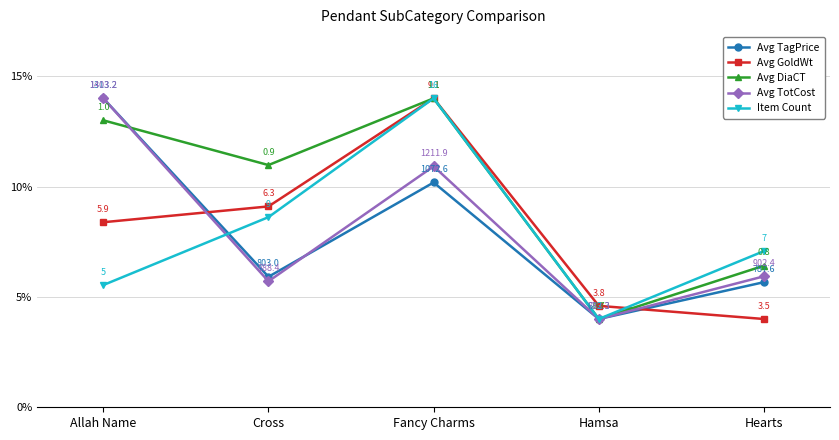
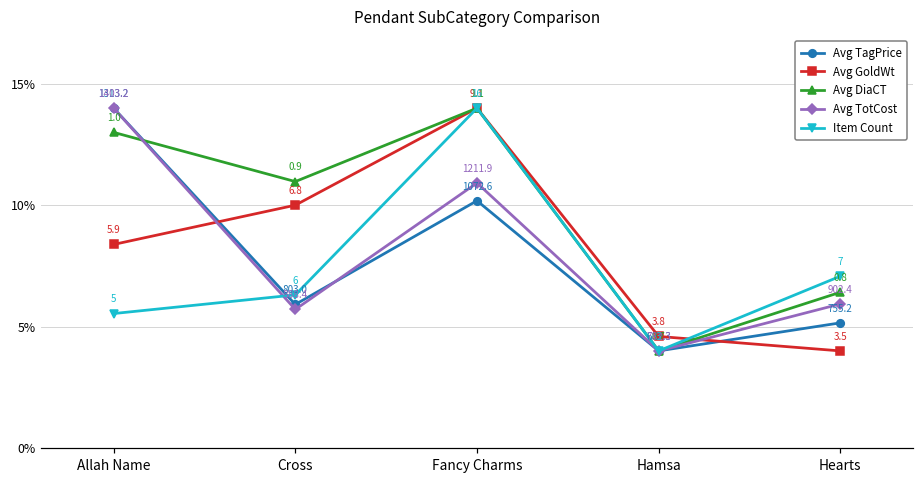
  {
    "Avg TagPrice": {
-     "Hearts": "787.6"
+     "Hearts": "755.2"
    },
    "Avg GoldWt": {
-     "Cross": "6.3"
+     "Cross": "6.8"
    },
    "Avg DiaCT": {
      "Allah Name": "13.0%"
    },
    "Avg TotCost": {
      "Cross": "5.7%",
      "Hearts": "5.9%"
    },
    "Item Count": {
-     "Cross": "9",
+     "Cross": "6",
      "Hearts": "7"
    }
  }
